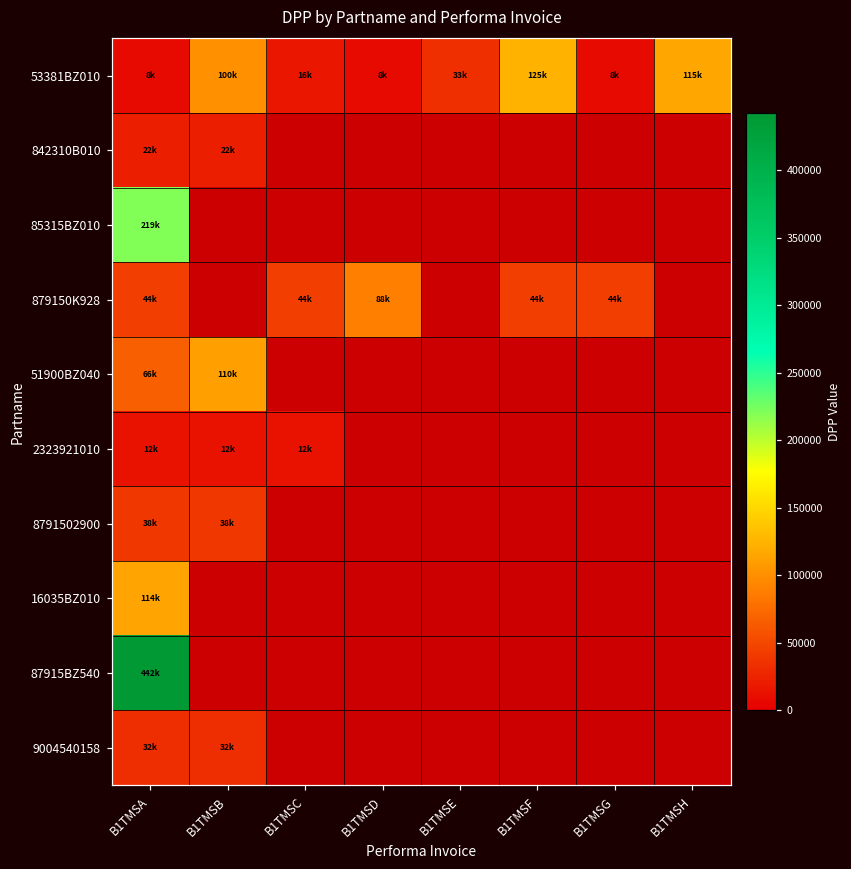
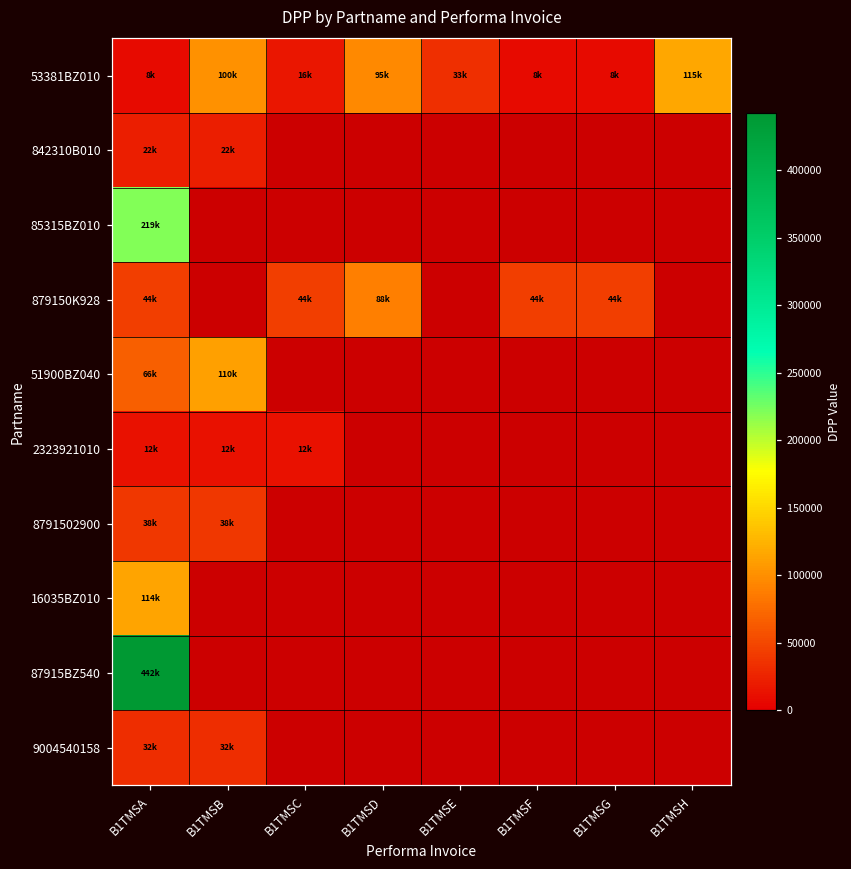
  {
    "53381BZ010": {
      "B1TMSA": "8k",
      "B1TMSB": "100k",
      "B1TMSC": "16k",
-     "B1TMSD": "8k",
+     "B1TMSD": "95k",
      "B1TMSE": "33k",
-     "B1TMSF": "125k",
+     "B1TMSF": "8k",
      "B1TMSG": "8k",
      "B1TMSH": "115k"
    },
    "842310B010": {
      "B1TMSA": "22k",
      "B1TMSB": "22k"
    },
    "85315BZ010": {
      "B1TMSA": "219k"
    },
    "879150K928": {
      "B1TMSA": "44k",
      "B1TMSC": "44k",
      "B1TMSD": "88k",
      "B1TMSF": "44k",
      "B1TMSG": "44k"
    },
    "51900BZ040": {
      "B1TMSA": "66k",
      "B1TMSB": "110k"
    },
    "2323921010": {
      "B1TMSA": "12k",
      "B1TMSB": "12k",
      "B1TMSC": "12k"
    },
    "8791502900": {
      "B1TMSA": "38k",
      "B1TMSB": "38k"
    },
    "16035BZ010": {
      "B1TMSA": "114k"
    },
    "87915BZ540": {
      "B1TMSA": "442k"
    },
    "9004540158": {
      "B1TMSA": "32k",
      "B1TMSB": "32k"
    }
  }
